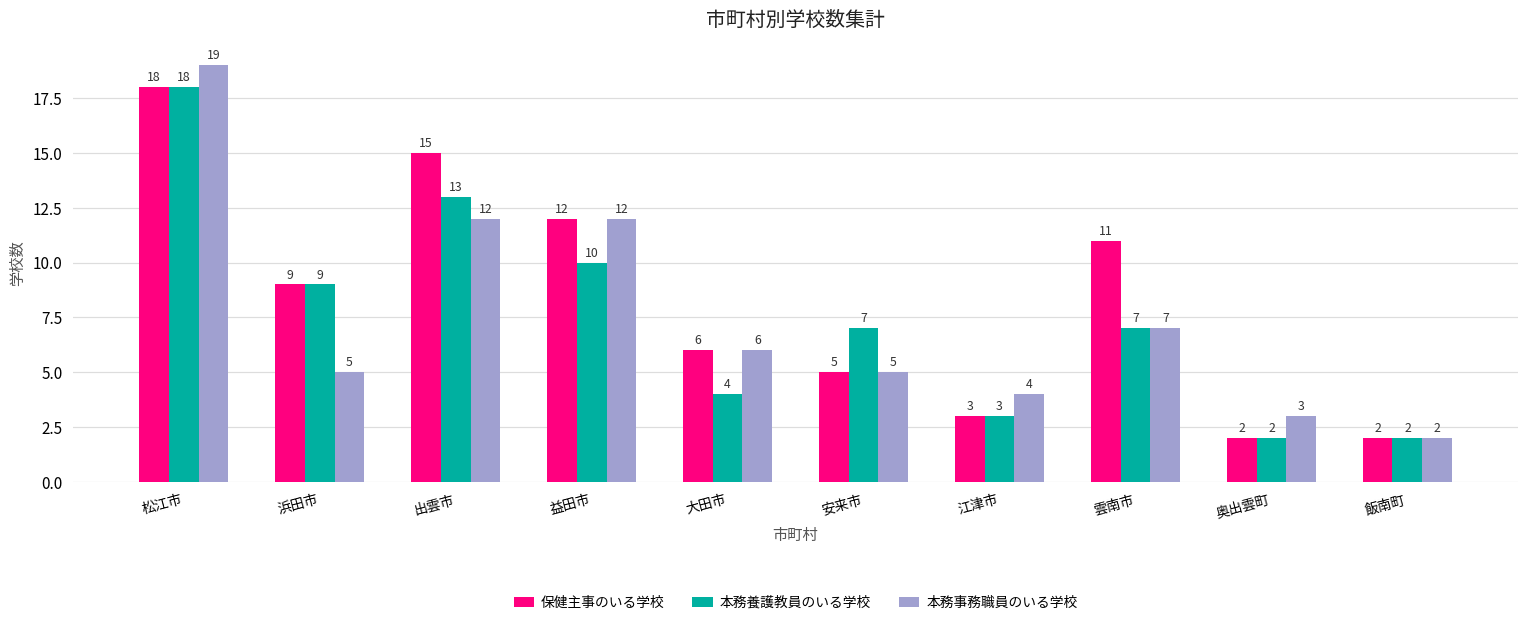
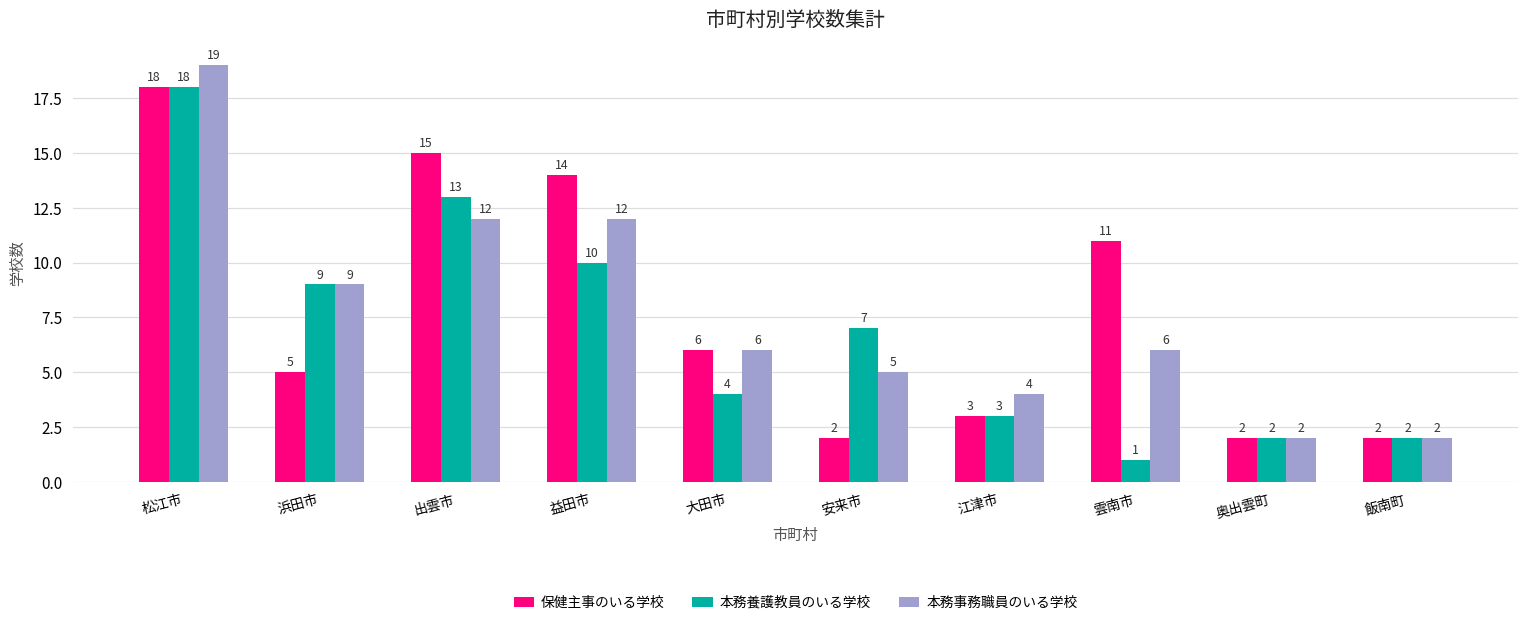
  {
    "保健主事のいる学校": {
      "松江市": 18,
-     "浜田市": 9,
+     "浜田市": 5,
      "出雲市": 15,
-     "益田市": 12,
+     "益田市": 14,
      "大田市": 6,
-     "安来市": 5,
+     "安来市": 2,
      "江津市": 3,
      "雲南市": 11,
      "奥出雲町": 2,
      "飯南町": 2
    },
    "本務養護教員のいる学校": {
      "松江市": 18,
      "浜田市": 9,
      "出雲市": 13,
      "益田市": 10,
      "大田市": 4,
      "安来市": 7,
      "江津市": 3,
-     "雲南市": 7,
+     "雲南市": 1,
      "奥出雲町": 2,
      "飯南町": 2
    },
    "本務事務職員のいる学校": {
      "松江市": 19,
-     "浜田市": 5,
+     "浜田市": 9,
      "出雲市": 12,
      "益田市": 12,
      "大田市": 6,
      "安来市": 5,
      "江津市": 4,
-     "雲南市": 7,
-     "奥出雲町": 3,
+     "雲南市": 6,
+     "奥出雲町": 2,
      "飯南町": 2
    }
  }
